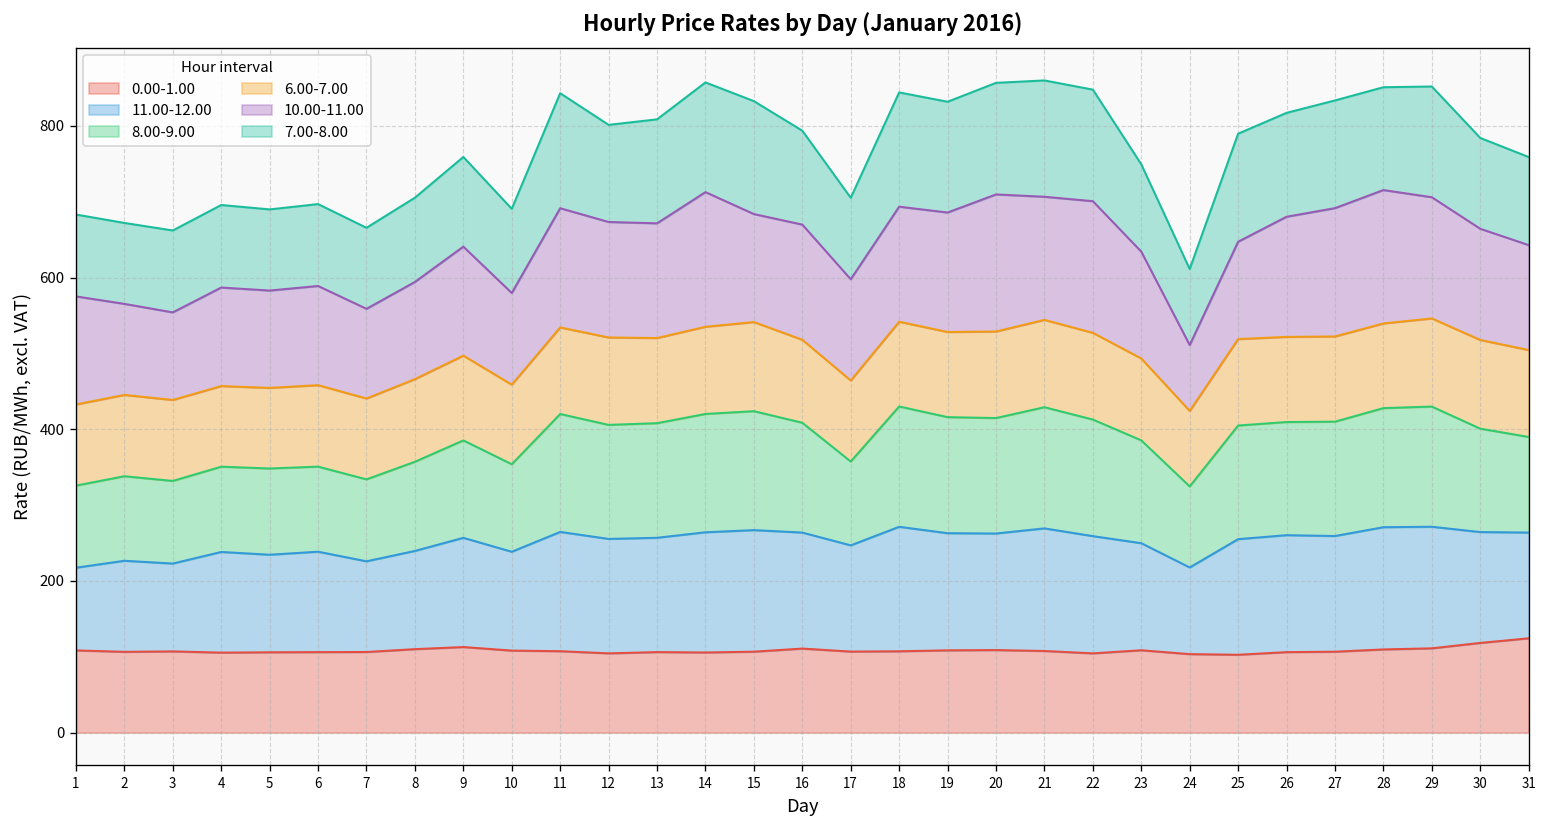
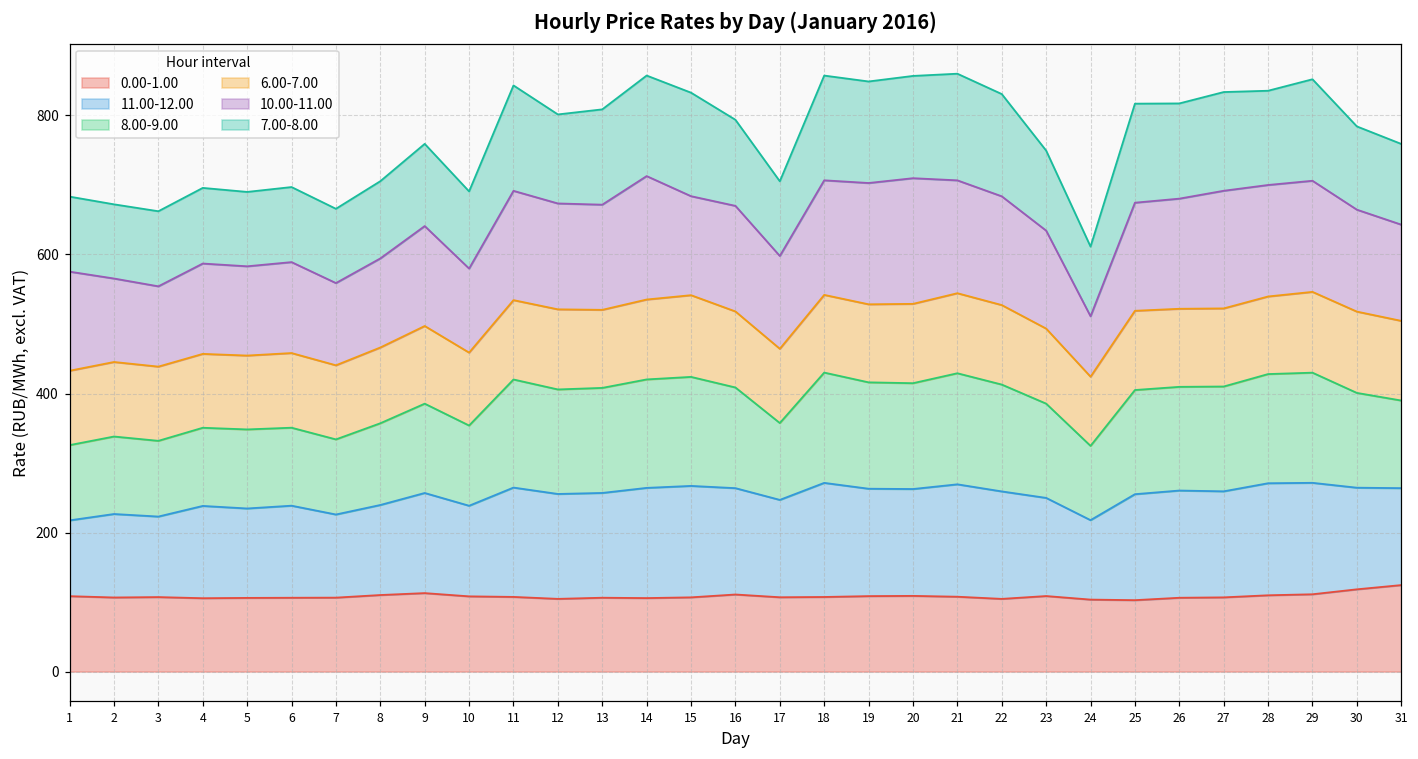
  {
    "10.00-11.00": {
      "1": 140,
      "2": 120,
      "3": 120,
      "4": 130,
      "5": 130,
      "6": 130,
      "7": 120,
      "8": 130,
      "9": 140,
      "10": 120,
      "11": 160,
      "12": 150,
      "13": 150,
      "14": 180,
      "15": 140,
      "16": 150,
      "17": 130,
-     "18": 150,
-     "19": 160,
+     "18": 160,
+     "19": 170,
      "20": 180,
      "21": 160,
-     "22": 170,
+     "22": 160,
      "23": 140,
      "24": 90,
-     "25": 130,
+     "25": 160,
      "26": 160,
      "27": 170,
-     "28": 180,
+     "28": 160,
      "29": 160,
      "30": 150,
      "31": 140
    }
  }
